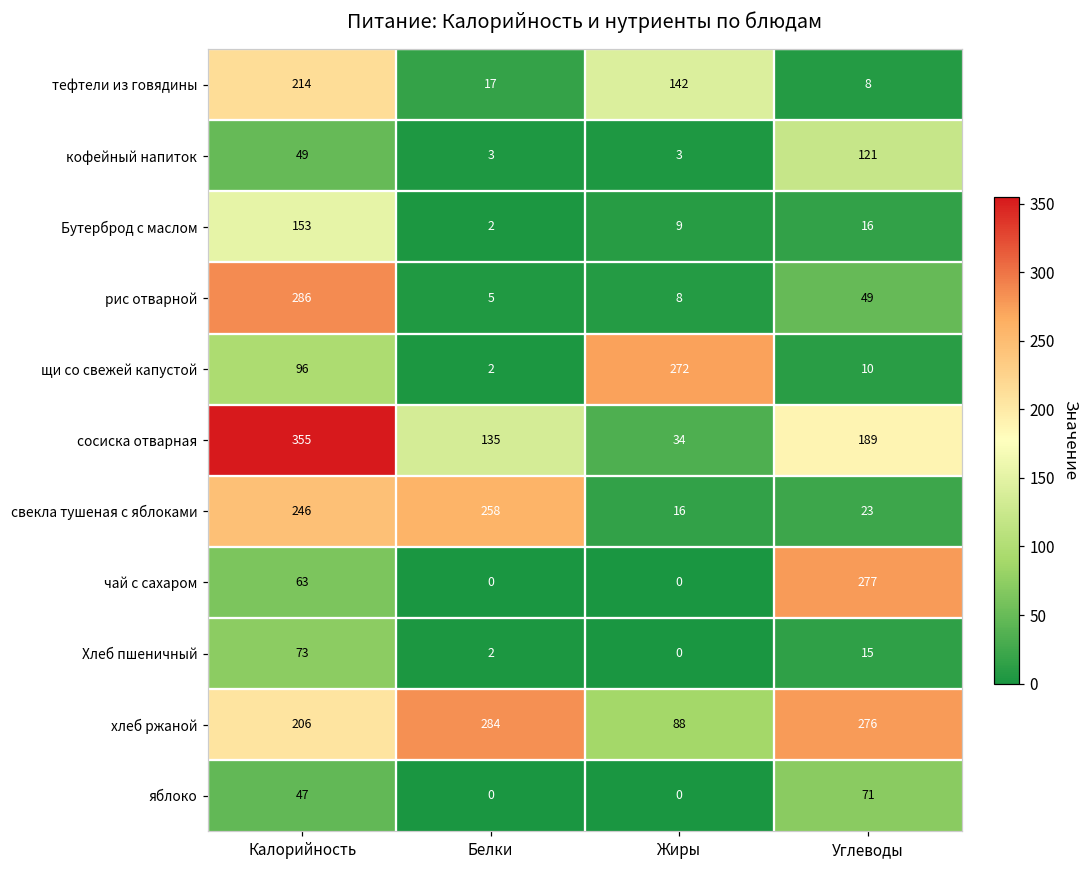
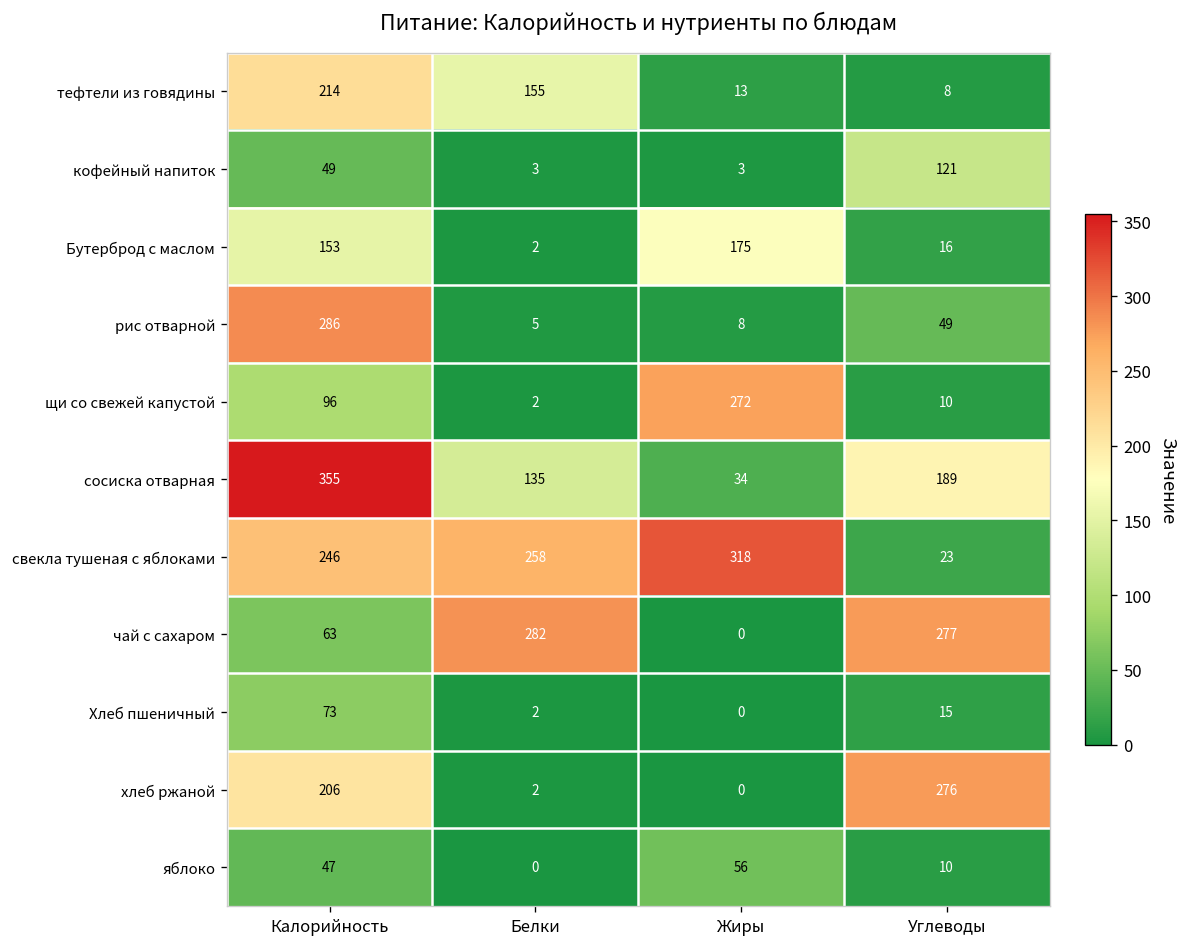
  {
    "тефтели из говядины": {
      "Калорийность": 214,
-     "Белки": 17,
-     "Жиры": 142,
+     "Белки": 155,
+     "Жиры": 13,
      "Углеводы": 8
    },
    "кофейный напиток": {
      "Калорийность": 49,
      "Белки": 3,
      "Жиры": 3,
      "Углеводы": 121
    },
    "Бутерброд с маслом": {
      "Калорийность": 153,
      "Белки": 2,
-     "Жиры": 9,
+     "Жиры": 175,
      "Углеводы": 16
    },
    "рис отварной": {
      "Калорийность": 286,
      "Белки": 5,
      "Жиры": 8,
      "Углеводы": 49
    },
    "щи со свежей капустой": {
      "Калорийность": 96,
      "Белки": 2,
      "Жиры": 272,
      "Углеводы": 10
    },
    "сосиска отварная": {
      "Калорийность": 355,
      "Белки": 135,
      "Жиры": 34,
      "Углеводы": 189
    },
    "свекла тушеная с яблоками": {
      "Калорийность": 246,
      "Белки": 258,
-     "Жиры": 16,
+     "Жиры": 318,
      "Углеводы": 23
    },
    "чай с сахаром": {
      "Калорийность": 63,
-     "Белки": 0,
+     "Белки": 282,
      "Жиры": 0,
      "Углеводы": 277
    },
    "Хлеб пшеничный": {
      "Калорийность": 73,
      "Белки": 2,
      "Жиры": 0,
      "Углеводы": 15
    },
    "хлеб ржаной": {
      "Калорийность": 206,
-     "Белки": 284,
-     "Жиры": 88,
+     "Белки": 2,
+     "Жиры": 0,
      "Углеводы": 276
    },
    "яблоко": {
      "Калорийность": 47,
      "Белки": 0,
-     "Жиры": 0,
-     "Углеводы": 71
+     "Жиры": 56,
+     "Углеводы": 10
    }
  }
